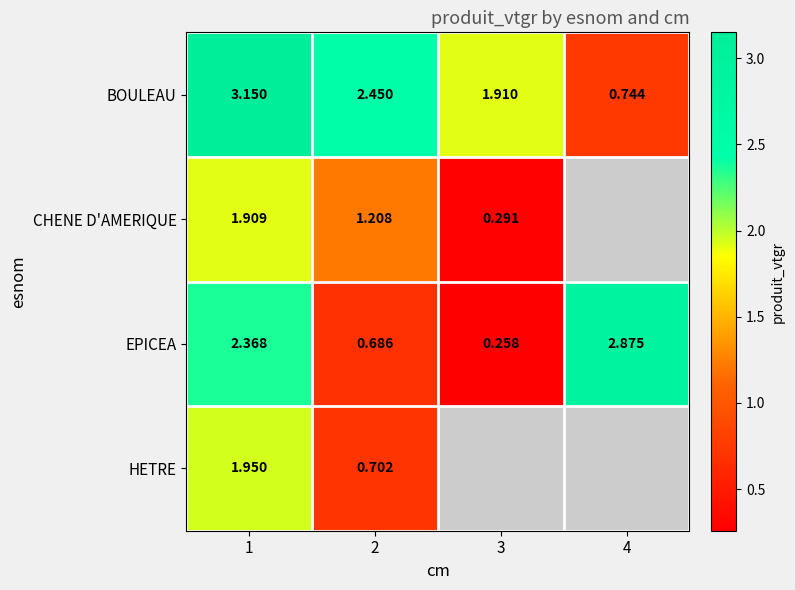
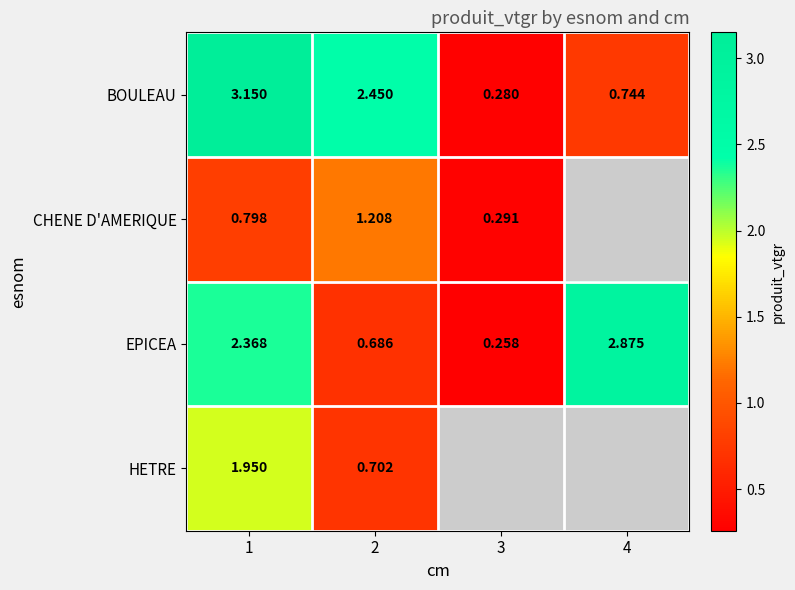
  {
    "BOULEAU": {
      "1": 3.150,
      "2": 2.450,
-     "3": 1.910,
+     "3": 0.280,
      "4": 0.744
    },
    "CHENE D'AMERIQUE": {
-     "1": 1.909,
+     "1": 0.798,
      "2": 1.208,
      "3": 0.291
    },
    "EPICEA": {
      "1": 2.368,
      "2": 0.686,
      "3": 0.258,
      "4": 2.875
    },
    "HETRE": {
      "1": 1.950,
      "2": 0.702
    }
  }
